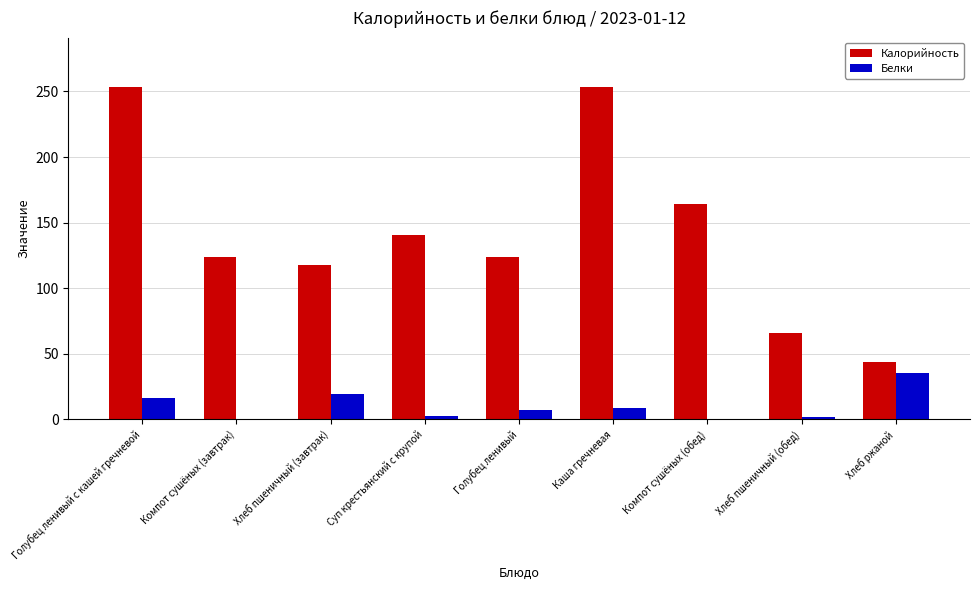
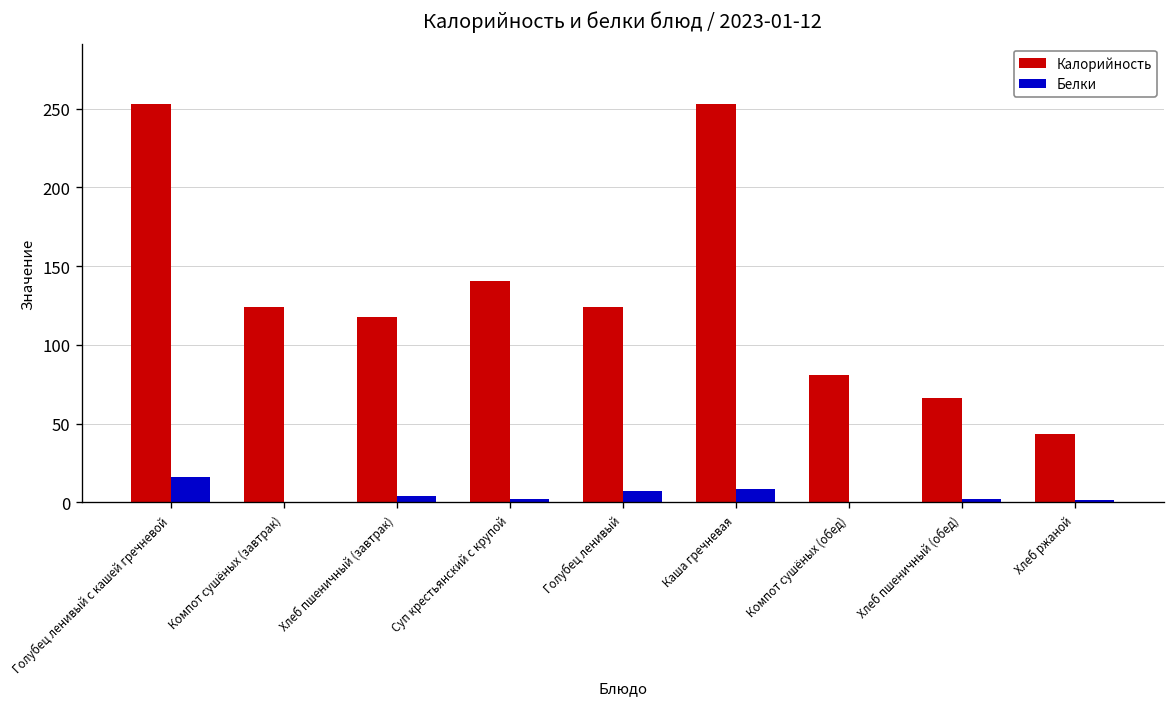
  {
    "Калорийность": {
      "Голубец ленивый с кашей гречневой": 253,
      "Компот сушёных (завтрак)": 124,
      "Хлеб пшеничный (завтрак)": 118,
      "Суп крестьянский с крупой": 141,
      "Голубец ленивый": 124,
      "Каша гречневая": 253,
-     "Компот сушёных (обед)": 164,
+     "Компот сушёных (обед)": 81,
      "Хлеб пшеничный (обед)": 66,
      "Хлеб ржаной": 44
    },
    "Белки": {
      "Голубец ленивый с кашей гречневой": 16,
-     "Хлеб пшеничный (завтрак)": 19,
+     "Хлеб пшеничный (завтрак)": 4,
      "Суп крестьянский с крупой": 2,
      "Голубец ленивый": 7,
      "Каша гречневая": 9,
-     "Хлеб ржаной": 35
+     "Хлеб ржаной": 2
    }
  }
